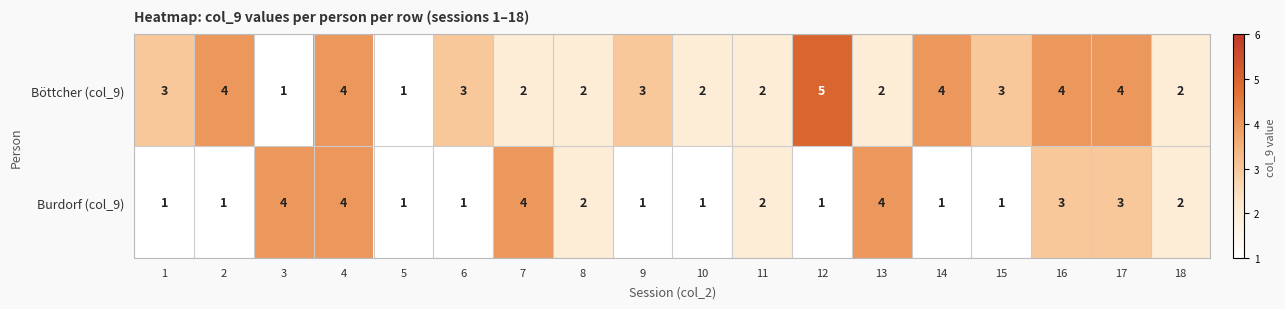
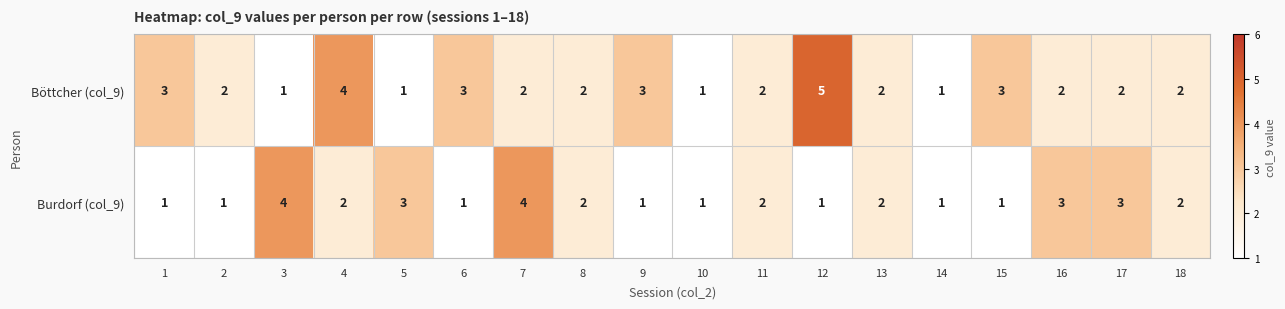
  {
    "Böttcher (col_9)": {
      "1": 3,
-     "2": 4,
+     "2": 2,
      "3": 1,
      "4": 4,
      "5": 1,
      "6": 3,
      "7": 2,
      "8": 2,
      "9": 3,
-     "10": 2,
+     "10": 1,
      "11": 2,
      "12": 5,
      "13": 2,
-     "14": 4,
+     "14": 1,
      "15": 3,
-     "16": 4,
-     "17": 4,
+     "16": 2,
+     "17": 2,
      "18": 2
    },
    "Burdorf (col_9)": {
      "1": 1,
      "2": 1,
      "3": 4,
-     "4": 4,
-     "5": 1,
+     "4": 2,
+     "5": 3,
      "6": 1,
      "7": 4,
      "8": 2,
      "9": 1,
      "10": 1,
      "11": 2,
      "12": 1,
-     "13": 4,
+     "13": 2,
      "14": 1,
      "15": 1,
      "16": 3,
      "17": 3,
      "18": 2
    }
  }
